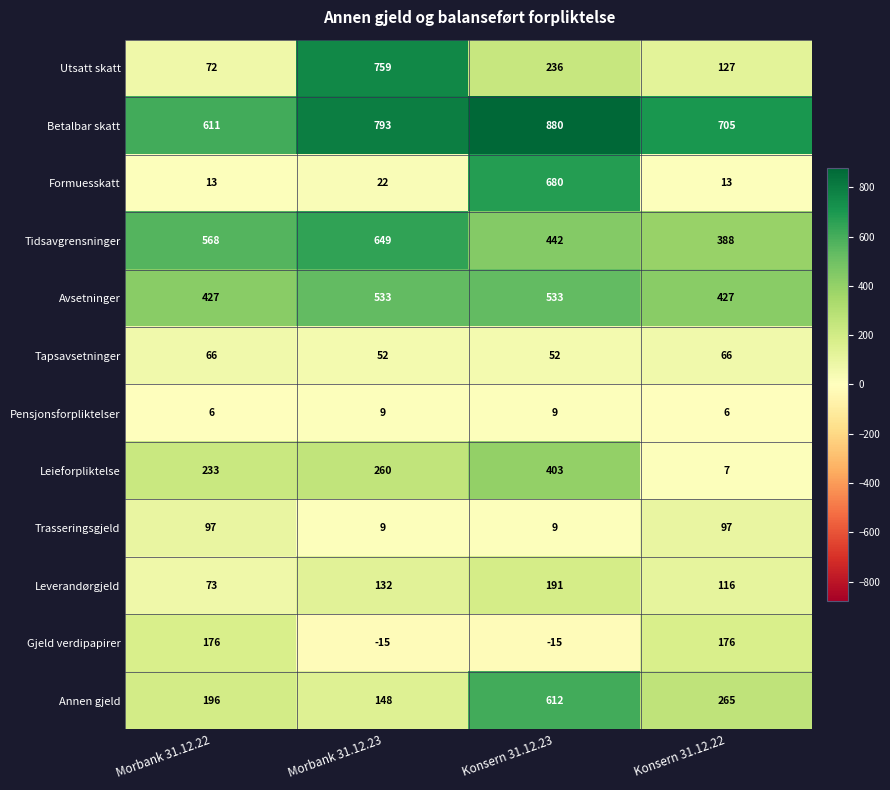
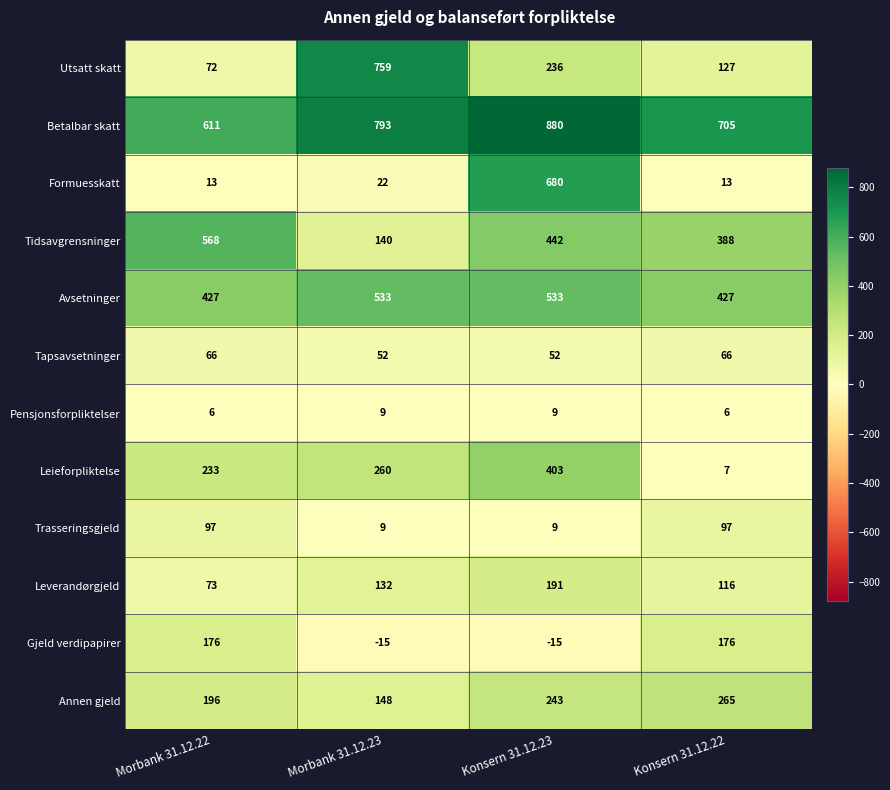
  {
    "Utsatt skatt": {
      "Morbank 31.12.22": 72,
      "Morbank 31.12.23": 759,
      "Konsern 31.12.23": 236,
      "Konsern 31.12.22": 127
    },
    "Betalbar skatt": {
      "Morbank 31.12.22": 611,
      "Morbank 31.12.23": 793,
      "Konsern 31.12.23": 880,
      "Konsern 31.12.22": 705
    },
    "Formuesskatt": {
      "Morbank 31.12.22": 13,
      "Morbank 31.12.23": 22,
      "Konsern 31.12.23": 680,
      "Konsern 31.12.22": 13
    },
    "Tidsavgrensninger": {
      "Morbank 31.12.22": 568,
-     "Morbank 31.12.23": 649,
+     "Morbank 31.12.23": 140,
      "Konsern 31.12.23": 442,
      "Konsern 31.12.22": 388
    },
    "Avsetninger": {
      "Morbank 31.12.22": 427,
      "Morbank 31.12.23": 533,
      "Konsern 31.12.23": 533,
      "Konsern 31.12.22": 427
    },
    "Tapsavsetninger": {
      "Morbank 31.12.22": 66,
      "Morbank 31.12.23": 52,
      "Konsern 31.12.23": 52,
      "Konsern 31.12.22": 66
    },
    "Pensjonsforpliktelser": {
      "Morbank 31.12.22": 6,
      "Morbank 31.12.23": 9,
      "Konsern 31.12.23": 9,
      "Konsern 31.12.22": 6
    },
    "Leieforpliktelse": {
      "Morbank 31.12.22": 233,
      "Morbank 31.12.23": 260,
      "Konsern 31.12.23": 403,
      "Konsern 31.12.22": 7
    },
    "Trasseringsgjeld": {
      "Morbank 31.12.22": 97,
      "Morbank 31.12.23": 9,
      "Konsern 31.12.23": 9,
      "Konsern 31.12.22": 97
    },
    "Leverandørgjeld": {
      "Morbank 31.12.22": 73,
      "Morbank 31.12.23": 132,
      "Konsern 31.12.23": 191,
      "Konsern 31.12.22": 116
    },
    "Gjeld verdipapirer": {
      "Morbank 31.12.22": 176,
      "Morbank 31.12.23": -15,
      "Konsern 31.12.23": -15,
      "Konsern 31.12.22": 176
    },
    "Annen gjeld": {
      "Morbank 31.12.22": 196,
      "Morbank 31.12.23": 148,
-     "Konsern 31.12.23": 612,
+     "Konsern 31.12.23": 243,
      "Konsern 31.12.22": 265
    }
  }
